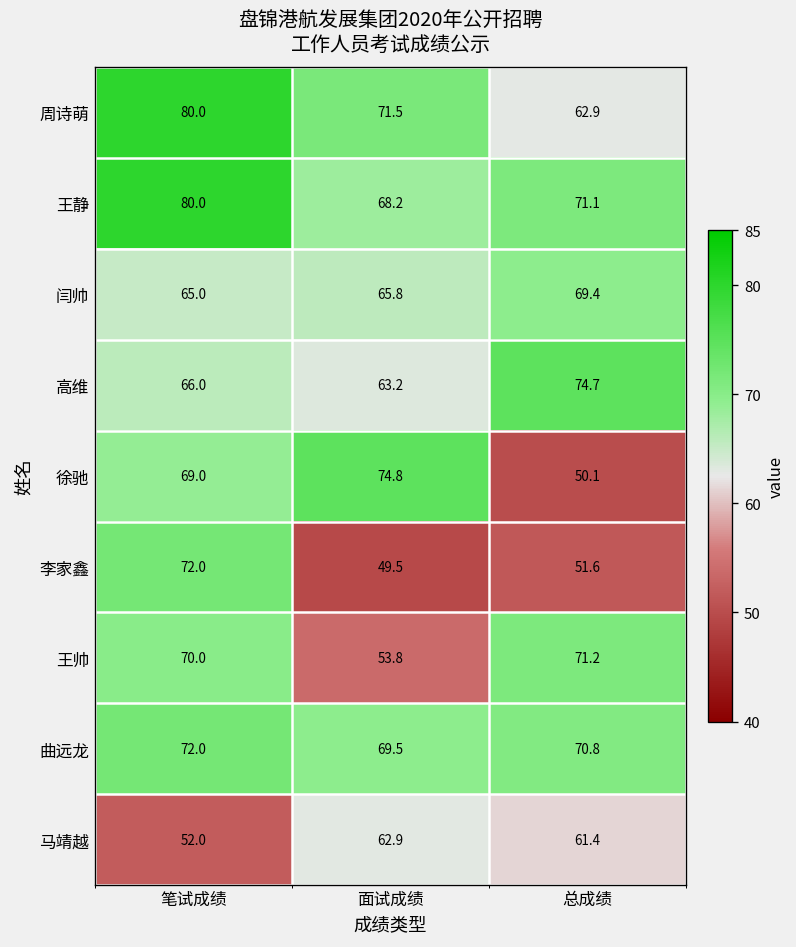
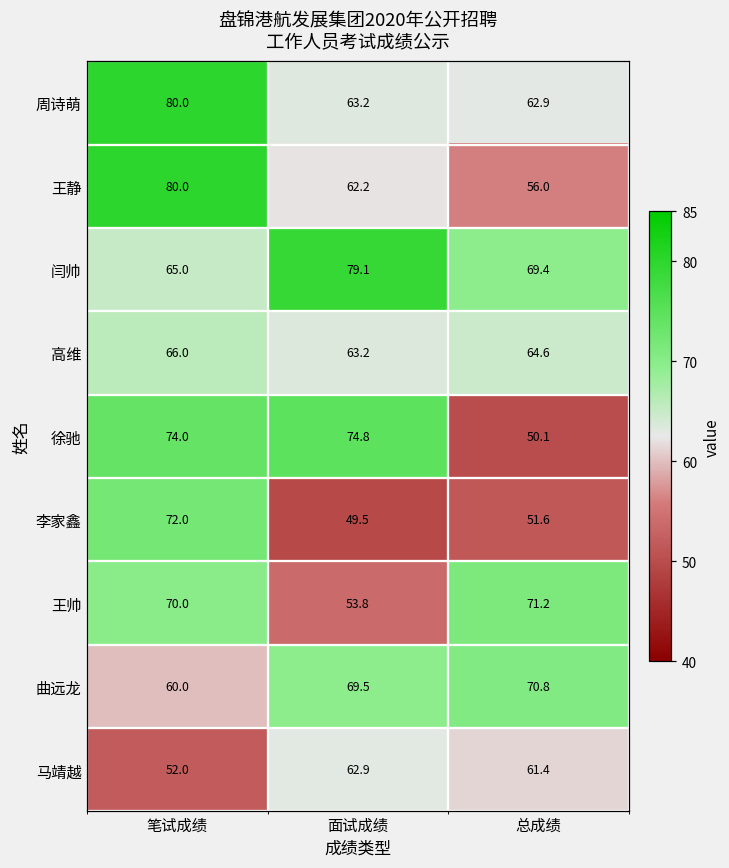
  {
    "周诗萌": {
      "笔试成绩": 80.0,
-     "面试成绩": 71.5,
+     "面试成绩": 63.2,
      "总成绩": 62.9
    },
    "王静": {
      "笔试成绩": 80.0,
-     "面试成绩": 68.2,
-     "总成绩": 71.1
+     "面试成绩": 62.2,
+     "总成绩": 56.0
    },
    "闫帅": {
      "笔试成绩": 65.0,
-     "面试成绩": 65.8,
+     "面试成绩": 79.1,
      "总成绩": 69.4
    },
    "高维": {
      "笔试成绩": 66.0,
      "面试成绩": 63.2,
-     "总成绩": 74.7
+     "总成绩": 64.6
    },
    "徐驰": {
-     "笔试成绩": 69.0,
+     "笔试成绩": 74.0,
      "面试成绩": 74.8,
      "总成绩": 50.1
    },
    "李家鑫": {
      "笔试成绩": 72.0,
      "面试成绩": 49.5,
      "总成绩": 51.6
    },
    "王帅": {
      "笔试成绩": 70.0,
      "面试成绩": 53.8,
      "总成绩": 71.2
    },
    "曲远龙": {
-     "笔试成绩": 72.0,
+     "笔试成绩": 60.0,
      "面试成绩": 69.5,
      "总成绩": 70.8
    },
    "马靖越": {
      "笔试成绩": 52.0,
      "面试成绩": 62.9,
      "总成绩": 61.4
    }
  }
